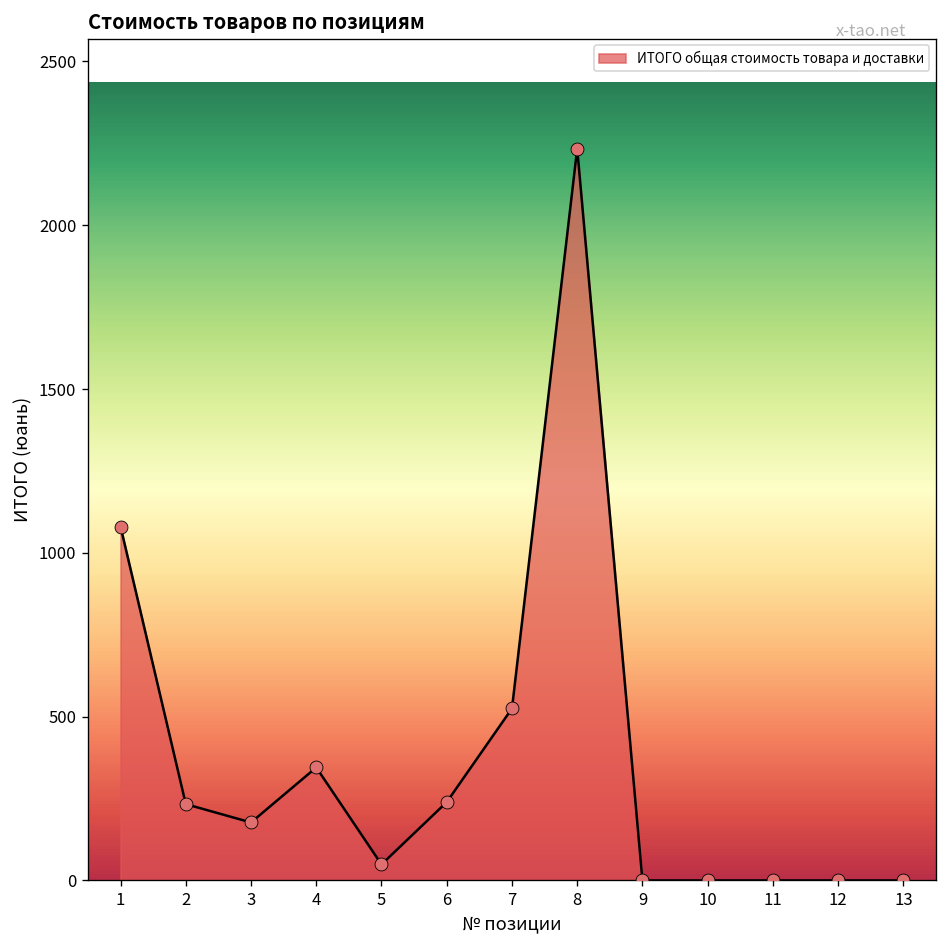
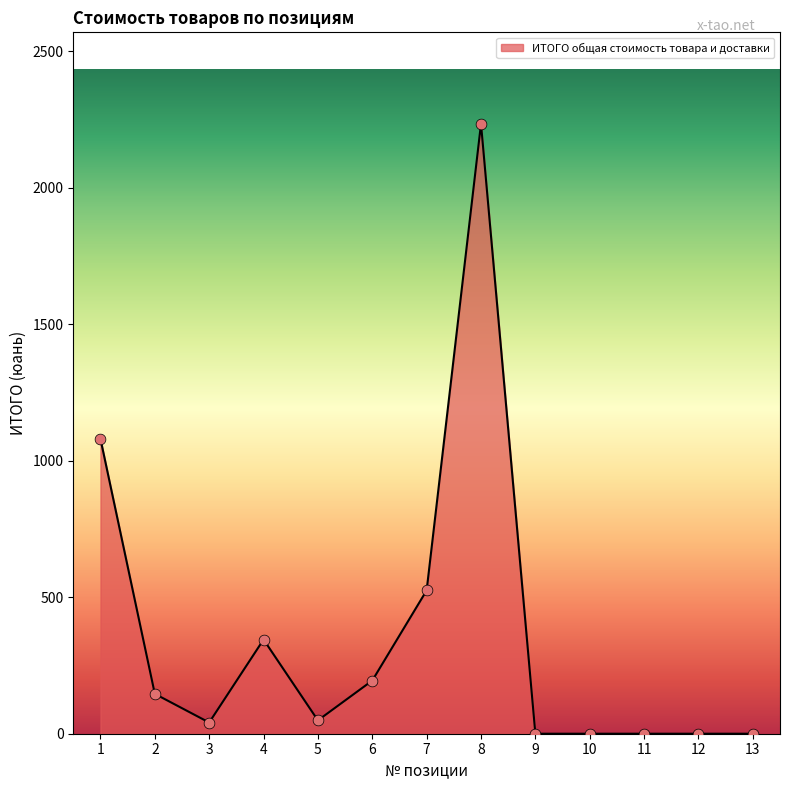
  {
    "1": 1080,
-   "2": 230,
-   "3": 180,
+   "2": 150,
+   "3": 40,
    "4": 350,
    "5": 50,
-   "6": 240,
+   "6": 190,
    "7": 530,
    "8": 2230,
    "9": 0,
    "10": 0,
    "11": 0,
    "12": 0,
    "13": 0
  }
